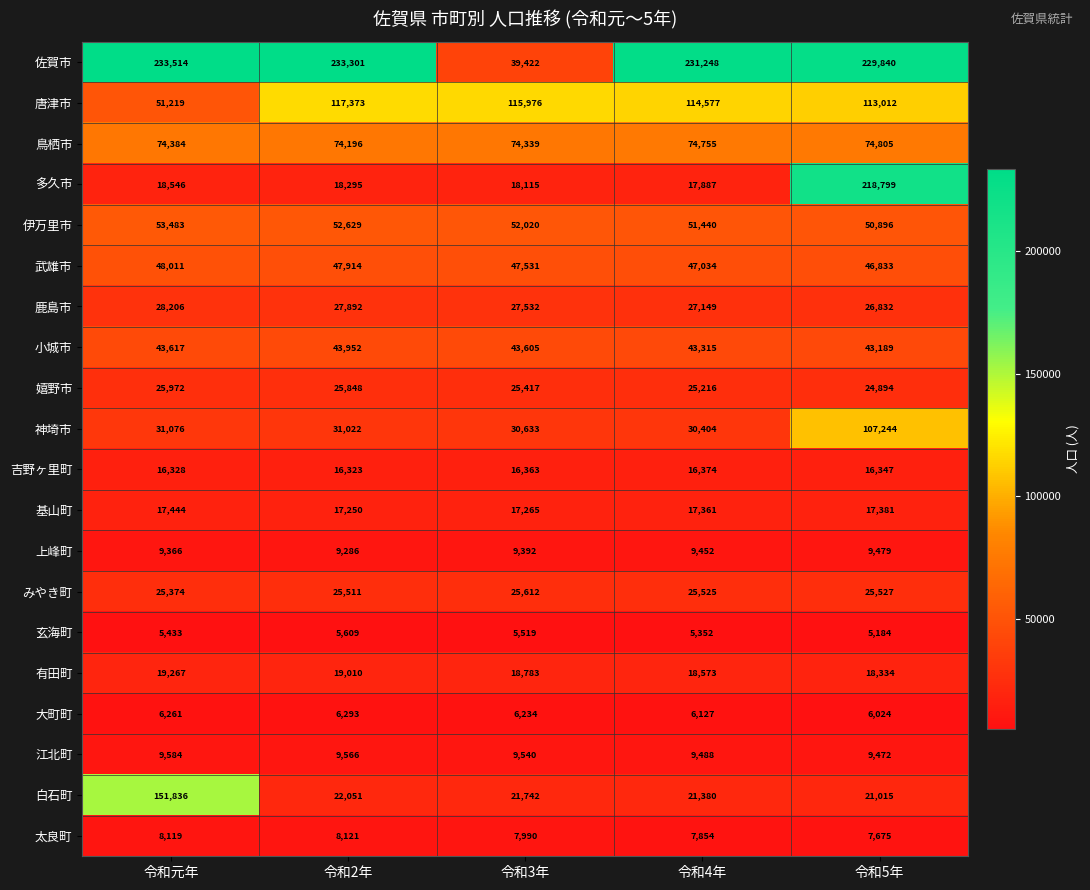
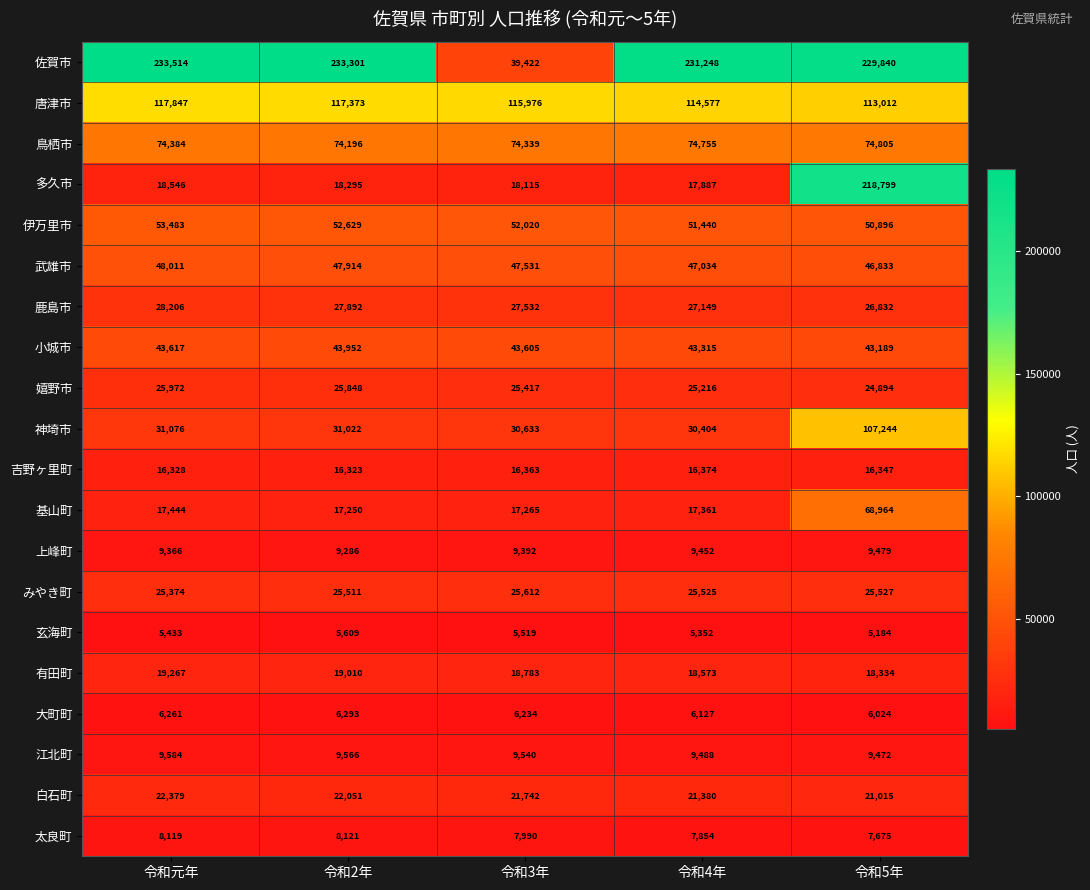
  {
    "佐賀市": {
      "令和元年": "233,514",
      "令和2年": "233,301",
      "令和3年": "39,422",
      "令和4年": "231,248",
      "令和5年": "229,840"
    },
    "唐津市": {
-     "令和元年": "51,219",
+     "令和元年": "117,847",
      "令和2年": "117,373",
      "令和3年": "115,976",
      "令和4年": "114,577",
      "令和5年": "113,012"
    },
    "鳥栖市": {
      "令和元年": "74,384",
      "令和2年": "74,196",
      "令和3年": "74,339",
      "令和4年": "74,755",
      "令和5年": "74,805"
    },
    "多久市": {
      "令和元年": "18,546",
      "令和2年": "18,295",
      "令和3年": "18,115",
      "令和4年": "17,887",
      "令和5年": "218,799"
    },
    "伊万里市": {
      "令和元年": "53,483",
      "令和2年": "52,629",
      "令和3年": "52,020",
      "令和4年": "51,440",
      "令和5年": "50,896"
    },
    "武雄市": {
      "令和元年": "48,011",
      "令和2年": "47,914",
      "令和3年": "47,531",
      "令和4年": "47,034",
      "令和5年": "46,833"
    },
    "鹿島市": {
      "令和元年": "28,206",
      "令和2年": "27,892",
      "令和3年": "27,532",
      "令和4年": "27,149",
      "令和5年": "26,832"
    },
    "小城市": {
      "令和元年": "43,617",
      "令和2年": "43,952",
      "令和3年": "43,605",
      "令和4年": "43,315",
      "令和5年": "43,189"
    },
    "嬉野市": {
      "令和元年": "25,972",
      "令和2年": "25,848",
      "令和3年": "25,417",
      "令和4年": "25,216",
      "令和5年": "24,894"
    },
    "神埼市": {
      "令和元年": "31,076",
      "令和2年": "31,022",
      "令和3年": "30,633",
      "令和4年": "30,404",
      "令和5年": "107,244"
    },
    "吉野ヶ里町": {
      "令和元年": "16,328",
      "令和2年": "16,323",
      "令和3年": "16,363",
      "令和4年": "16,374",
      "令和5年": "16,347"
    },
    "基山町": {
      "令和元年": "17,444",
      "令和2年": "17,250",
      "令和3年": "17,265",
      "令和4年": "17,361",
-     "令和5年": "17,381"
+     "令和5年": "68,964"
    },
    "上峰町": {
      "令和元年": "9,366",
      "令和2年": "9,286",
      "令和3年": "9,392",
      "令和4年": "9,452",
      "令和5年": "9,479"
    },
    "みやき町": {
      "令和元年": "25,374",
      "令和2年": "25,511",
      "令和3年": "25,612",
      "令和4年": "25,525",
      "令和5年": "25,527"
    },
    "玄海町": {
      "令和元年": "5,433",
      "令和2年": "5,609",
      "令和3年": "5,519",
      "令和4年": "5,352",
      "令和5年": "5,184"
    },
    "有田町": {
      "令和元年": "19,267",
      "令和2年": "19,010",
      "令和3年": "18,783",
      "令和4年": "18,573",
      "令和5年": "18,334"
    },
    "大町町": {
      "令和元年": "6,261",
      "令和2年": "6,293",
      "令和3年": "6,234",
      "令和4年": "6,127",
      "令和5年": "6,024"
    },
    "江北町": {
      "令和元年": "9,584",
      "令和2年": "9,566",
      "令和3年": "9,540",
      "令和4年": "9,488",
      "令和5年": "9,472"
    },
    "白石町": {
-     "令和元年": "151,836",
+     "令和元年": "22,379",
      "令和2年": "22,051",
      "令和3年": "21,742",
      "令和4年": "21,380",
      "令和5年": "21,015"
    },
    "太良町": {
      "令和元年": "8,119",
      "令和2年": "8,121",
      "令和3年": "7,990",
      "令和4年": "7,854",
      "令和5年": "7,675"
    }
  }
